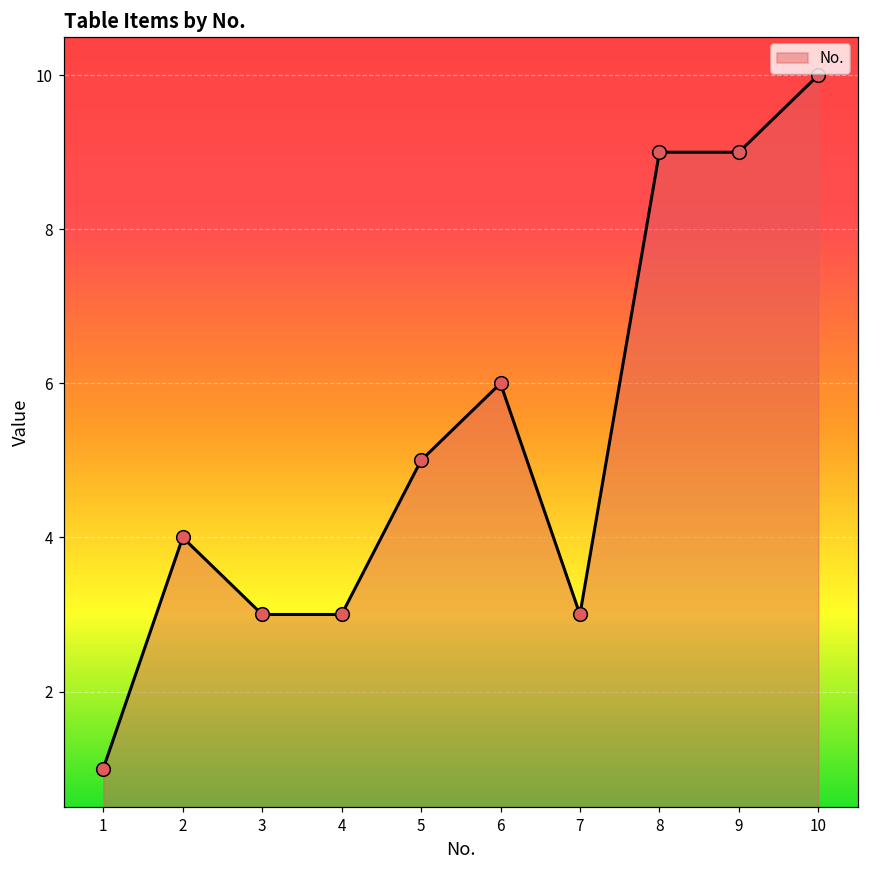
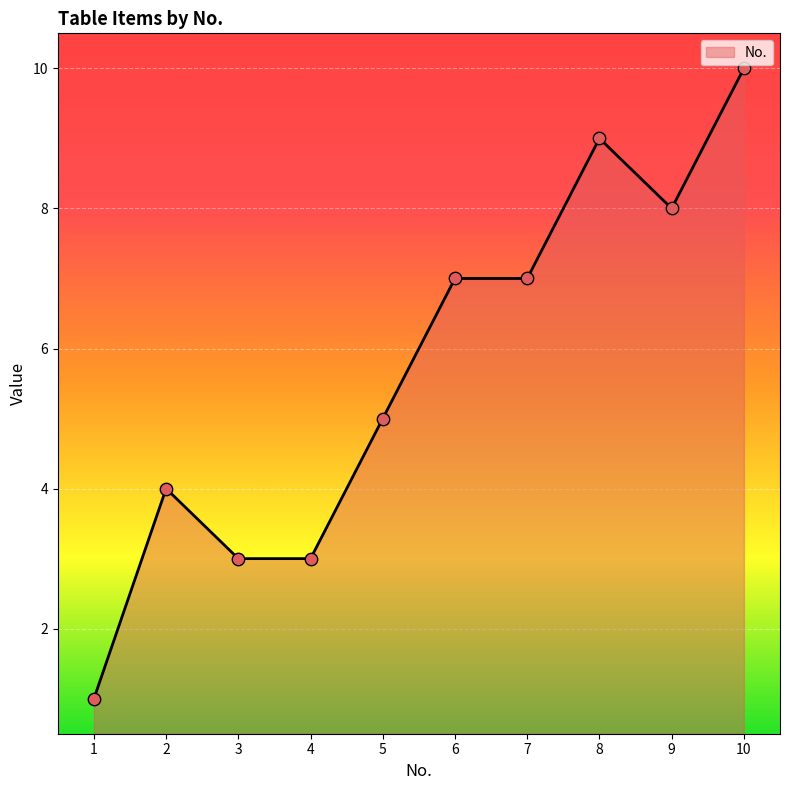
  {
    "1": 1,
    "2": 4,
    "3": 3,
    "4": 3,
    "5": 5,
-   "6": 6,
-   "7": 3,
+   "6": 7,
+   "7": 7,
    "8": 9,
-   "9": 9,
+   "9": 8,
    "10": 10
  }
